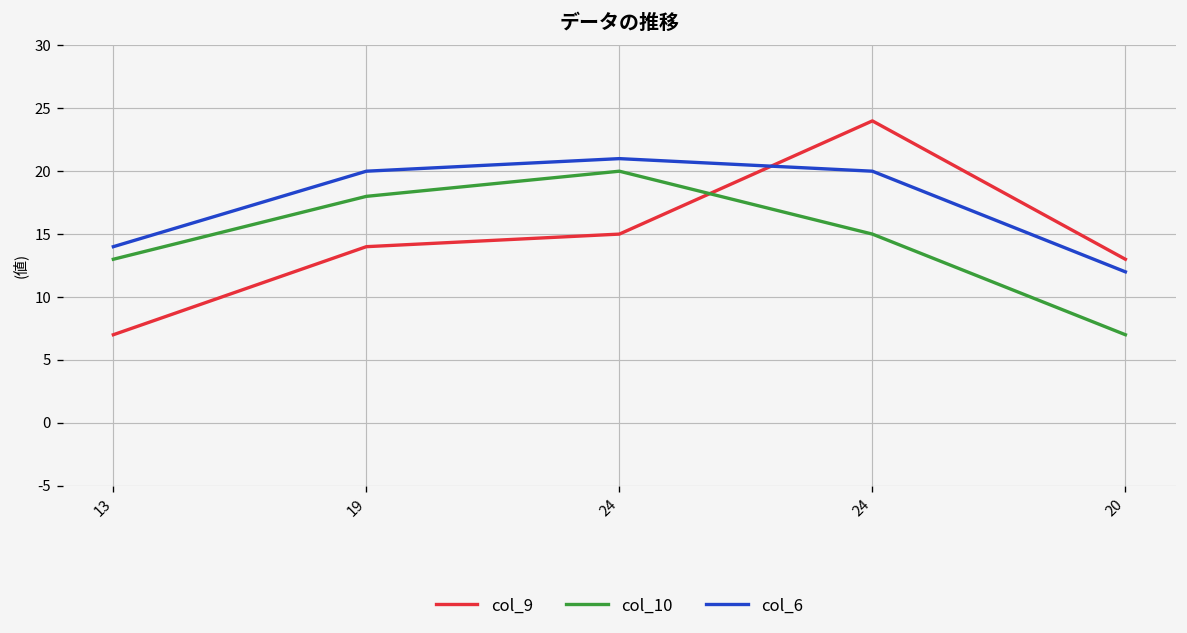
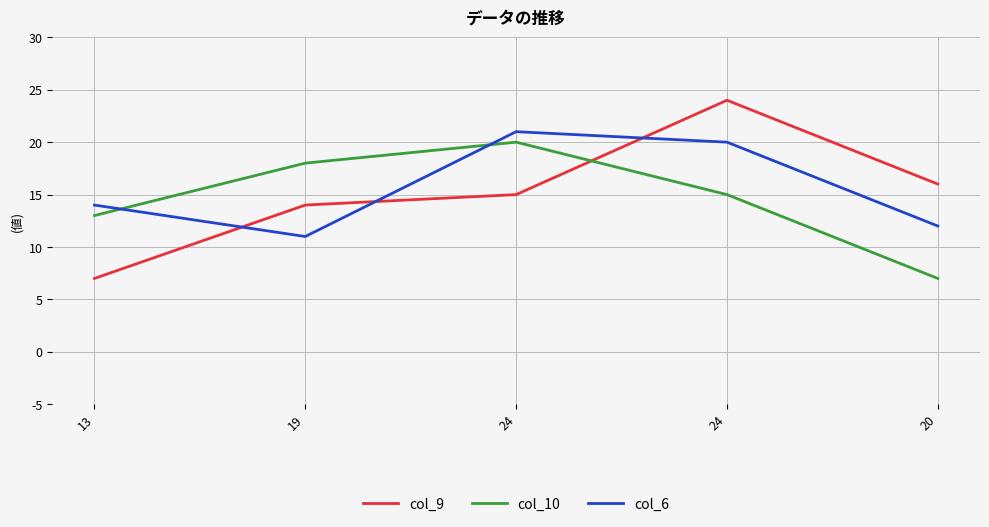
  {
    "col_9": {
      "13": 7,
      "19": 14,
-     "20": 13
+     "20": 16
    },
    "col_10": {
      "13": 13,
      "19": 18,
      "20": 7
    },
    "col_6": {
      "13": 14,
-     "19": 20,
+     "19": 11,
      "20": 12
    }
  }
